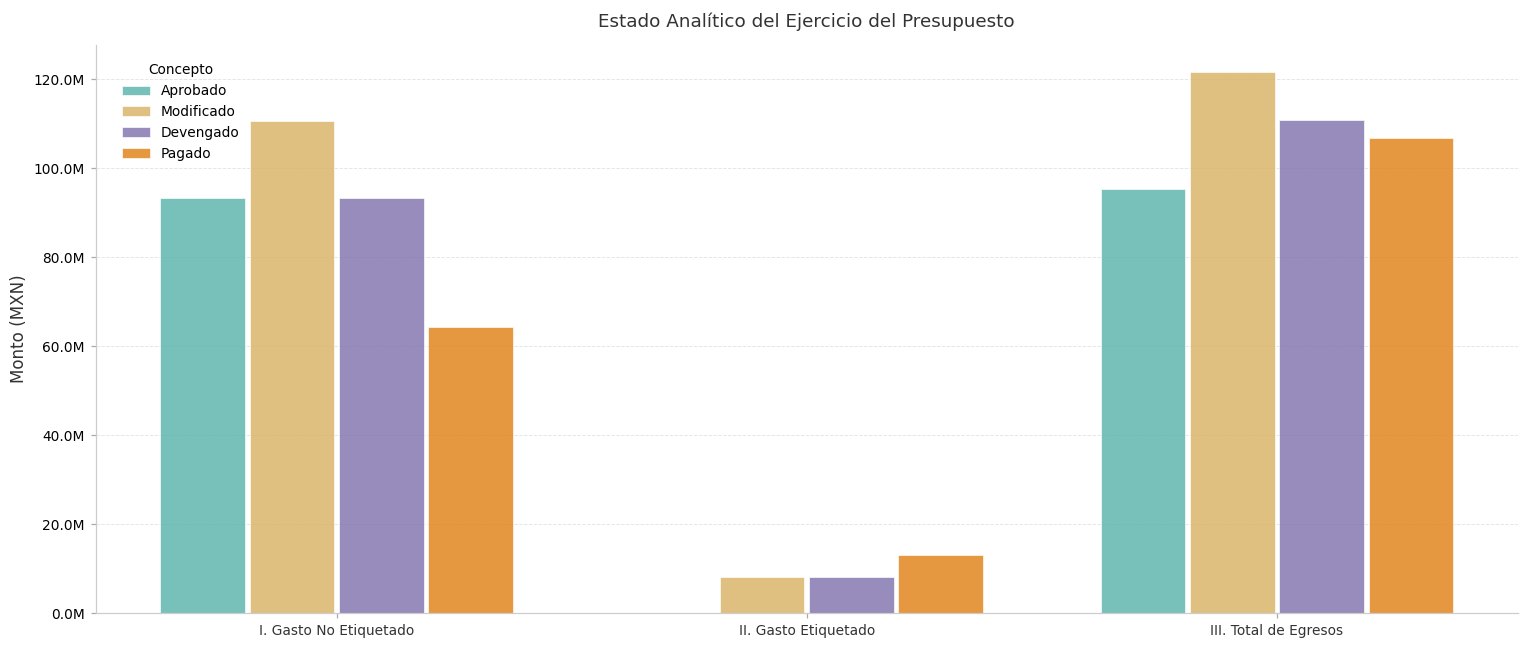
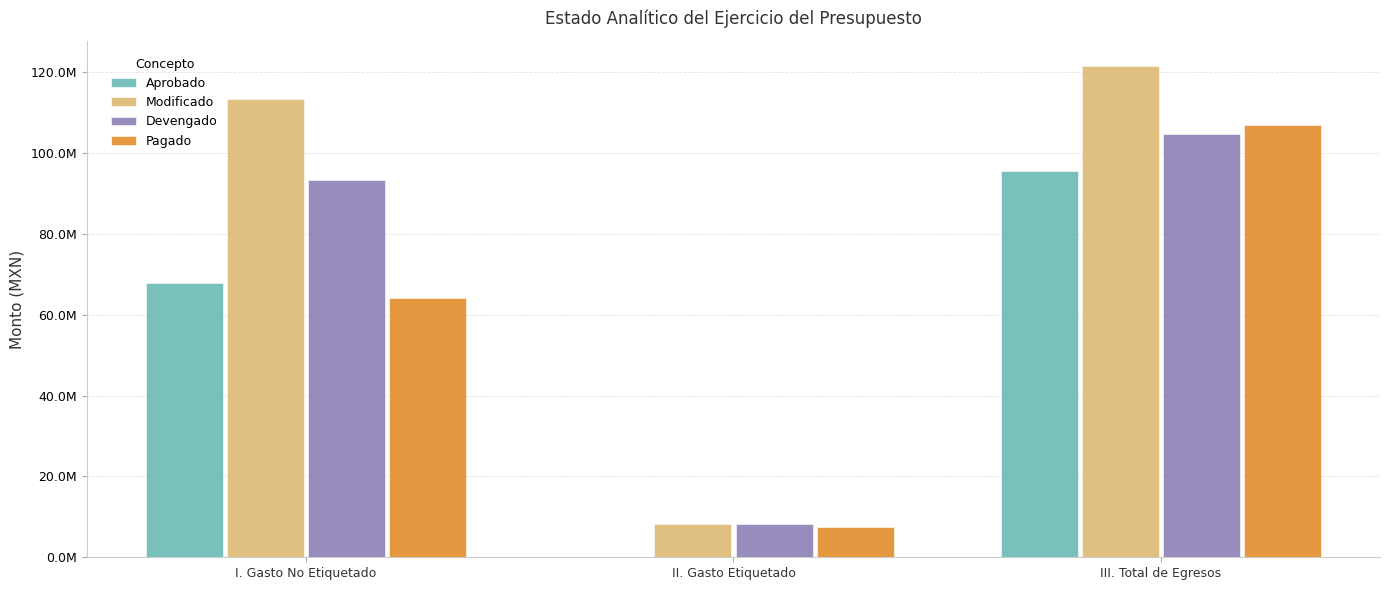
  {
    "Aprobado": {
-     "I. Gasto No Etiquetado": 93000000,
+     "I. Gasto No Etiquetado": 68000000,
      "II. Gasto Etiquetado": 0,
      "III. Total de Egresos": 95000000
    },
    "Modificado": {
-     "I. Gasto No Etiquetado": 111000000,
+     "I. Gasto No Etiquetado": 113000000,
      "II. Gasto Etiquetado": 8000000,
      "III. Total de Egresos": 122000000
    },
    "Devengado": {
      "I. Gasto No Etiquetado": 93000000,
      "II. Gasto Etiquetado": 8000000,
-     "III. Total de Egresos": 111000000
+     "III. Total de Egresos": 105000000
    },
    "Pagado": {
      "I. Gasto No Etiquetado": 64000000,
-     "II. Gasto Etiquetado": 13000000,
+     "II. Gasto Etiquetado": 7000000,
      "III. Total de Egresos": 107000000
    }
  }
